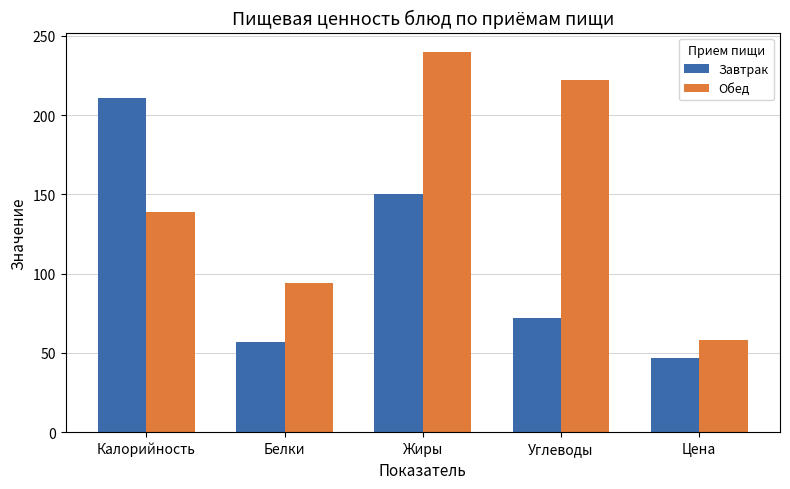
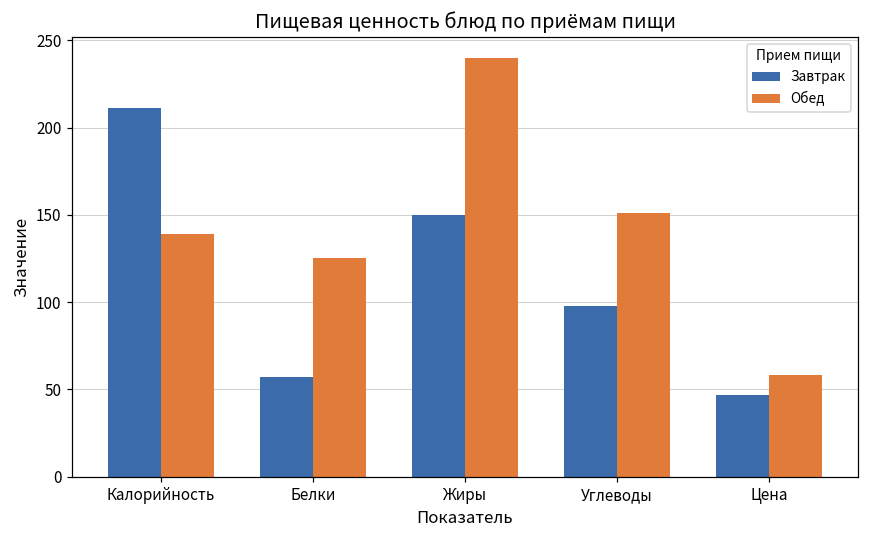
  {
    "Завтрак": {
      "Калорийность": 211,
      "Белки": 57,
      "Жиры": 150,
-     "Углеводы": 72,
+     "Углеводы": 98,
      "Цена": 47
    },
    "Обед": {
      "Калорийность": 139,
-     "Белки": 94,
+     "Белки": 125,
      "Жиры": 240,
-     "Углеводы": 222,
+     "Углеводы": 151,
      "Цена": 58
    }
  }
